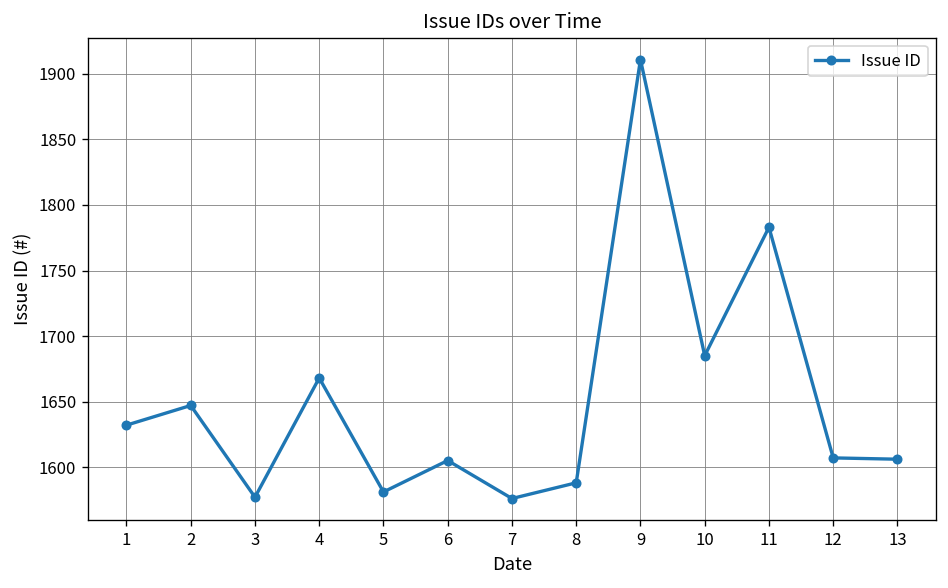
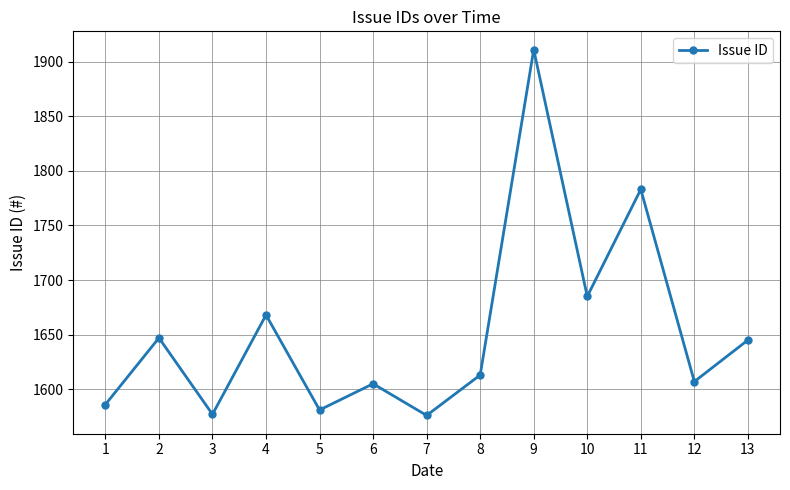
  {
-   "1": 1632,
+   "1": 1586,
    "2": 1647,
    "3": 1577,
    "4": 1668,
    "5": 1581,
    "6": 1605,
    "7": 1576,
-   "8": 1588,
+   "8": 1613,
    "9": 1911,
    "10": 1685,
    "11": 1783,
    "12": 1607,
-   "13": 1606
+   "13": 1645
  }
